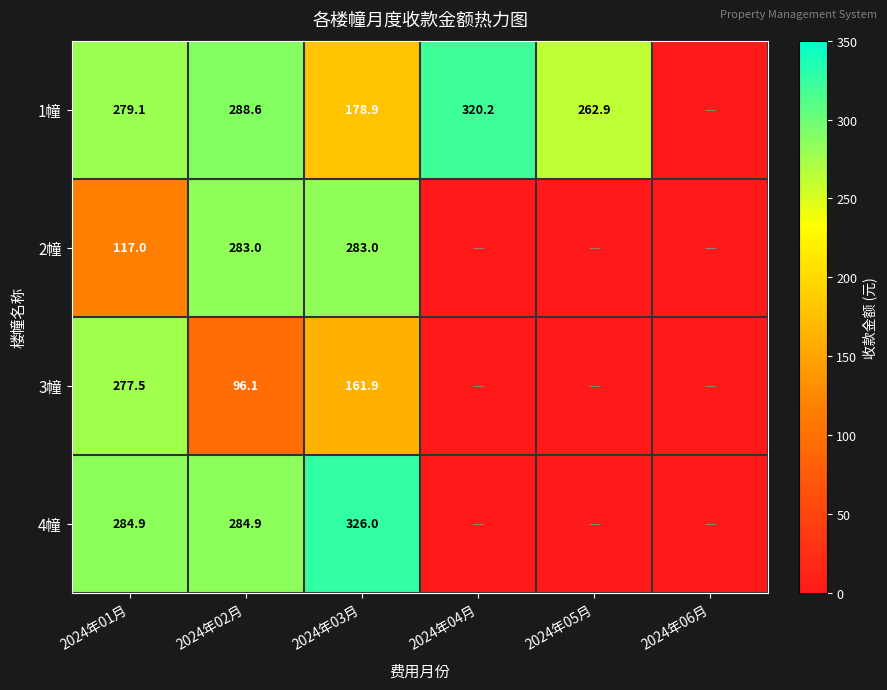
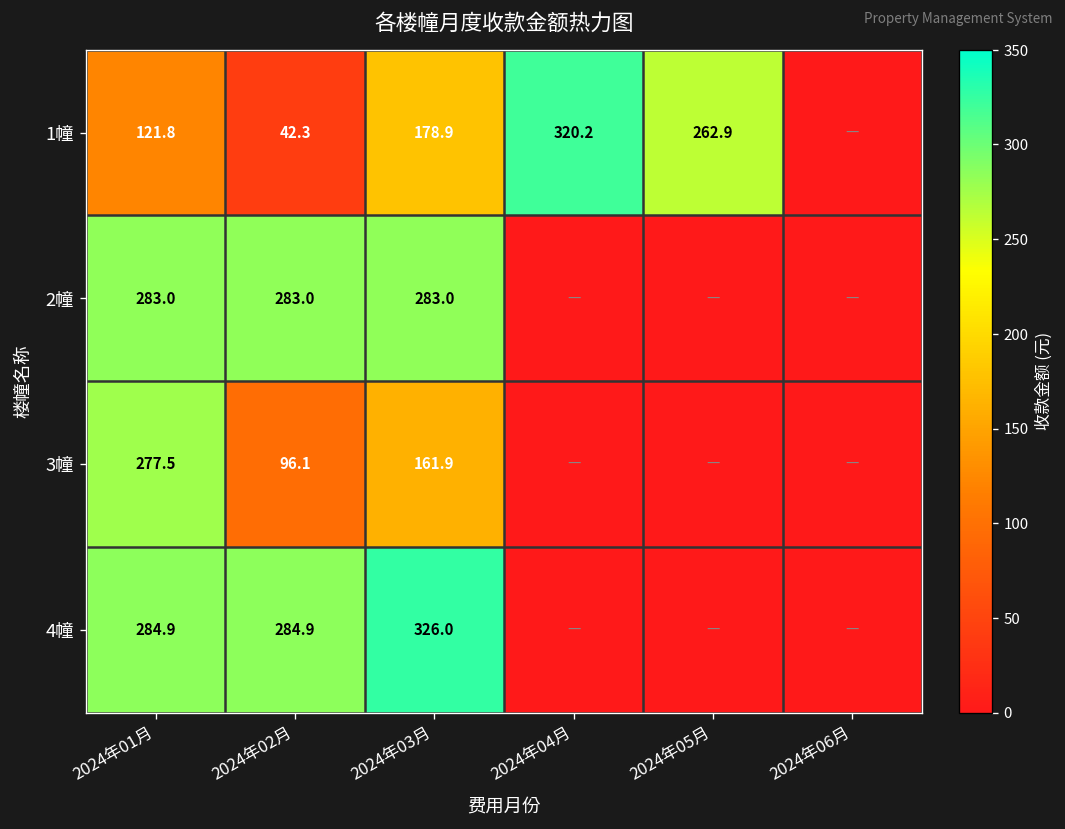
  {
    "1幢": {
-     "2024年01月": 279.1,
-     "2024年02月": 288.6,
+     "2024年01月": 121.8,
+     "2024年02月": 42.3,
      "2024年03月": 178.9,
      "2024年04月": 320.2,
      "2024年05月": 262.9
    },
    "2幢": {
-     "2024年01月": 117.0,
+     "2024年01月": 283.0,
      "2024年02月": 283.0,
      "2024年03月": 283.0
    },
    "3幢": {
      "2024年01月": 277.5,
      "2024年02月": 96.1,
      "2024年03月": 161.9
    },
    "4幢": {
      "2024年01月": 284.9,
      "2024年02月": 284.9,
      "2024年03月": 326.0
    }
  }
